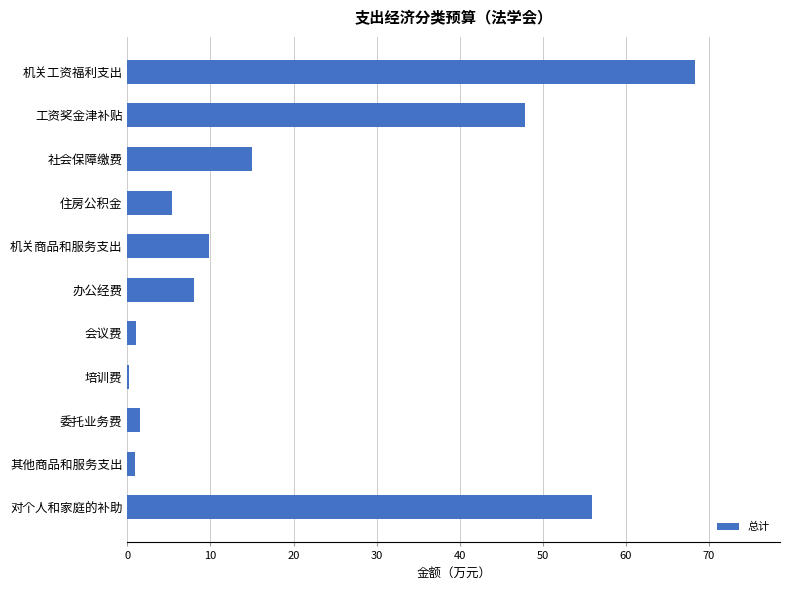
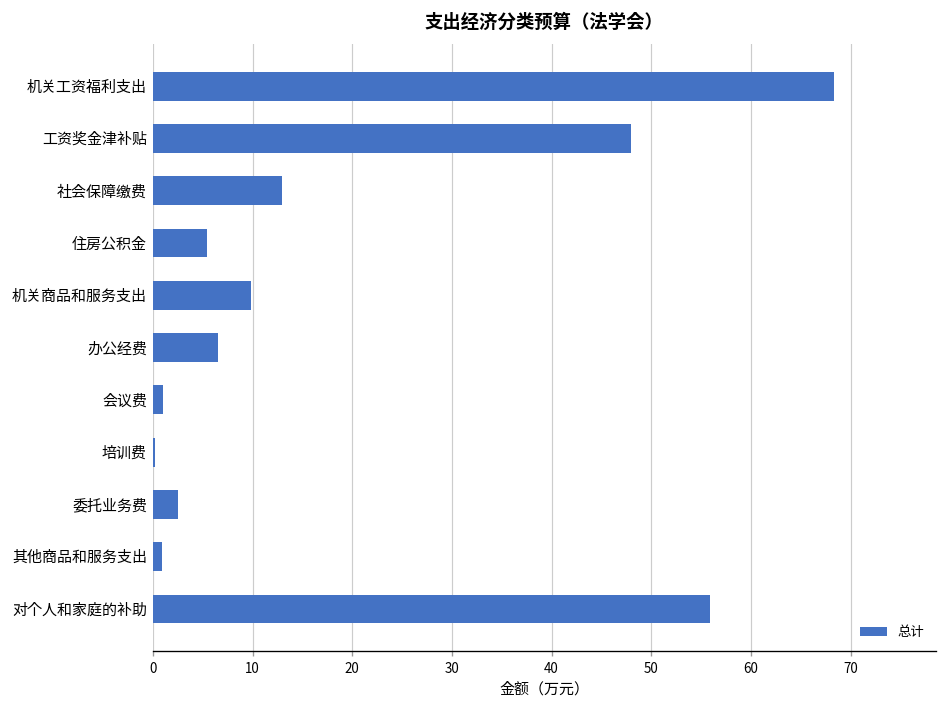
  {
    "机关工资福利支出": 68,
    "工资奖金津补贴": 48,
-   "社会保障缴费": 15,
+   "社会保障缴费": 13,
    "住房公积金": 5,
    "机关商品和服务支出": 10,
-   "办公经费": 8,
+   "办公经费": 7,
    "会议费": 1,
-   "委托业务费": 2,
+   "委托业务费": 3,
    "其他商品和服务支出": 1,
    "对个人和家庭的补助": 56
  }
